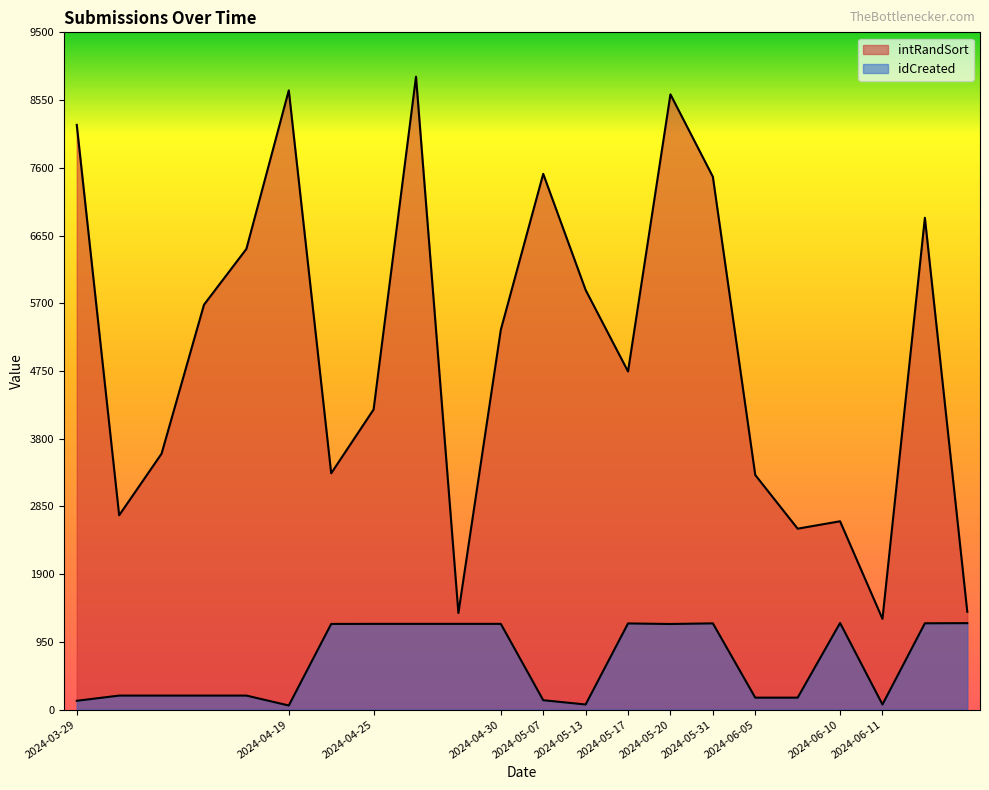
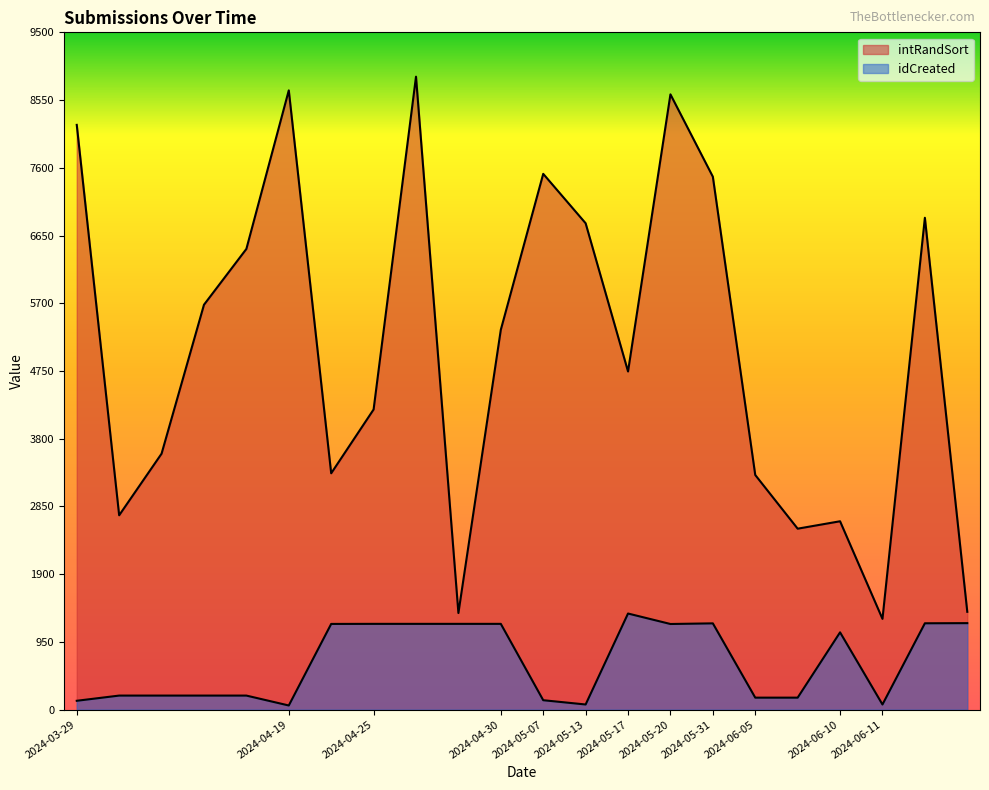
  {
    "intRandSort": {
      "2024-04-30": 5300,
      "2024-05-07": 7500,
-     "2024-05-13": 5900,
+     "2024-05-13": 6800,
      "2024-05-17": 4700,
      "2024-05-20": 8600,
      "2024-05-31": 7500,
      "2024-06-10": 2600
    },
    "idCreated": {
      "2024-04-30": 1200,
      "2024-05-07": 100,
      "2024-05-13": 100,
-     "2024-05-17": 1200,
+     "2024-05-17": 1300,
      "2024-05-20": 1200,
      "2024-05-31": 1200,
-     "2024-06-10": 1200
+     "2024-06-10": 1100
    }
  }
